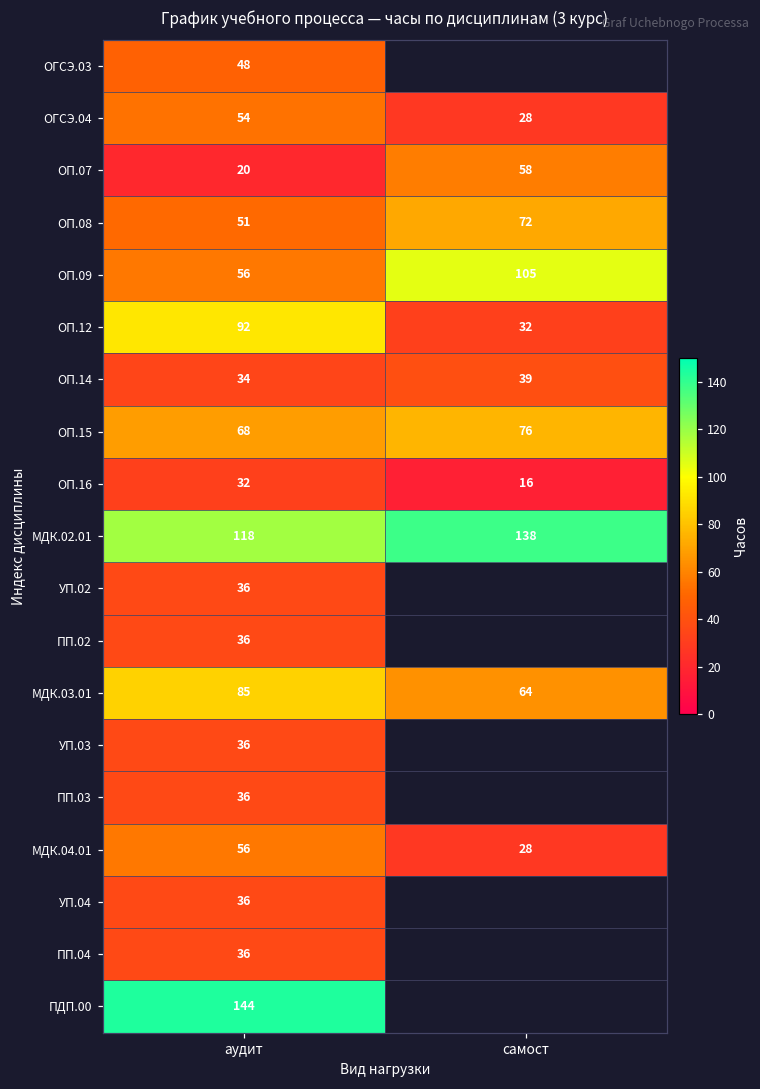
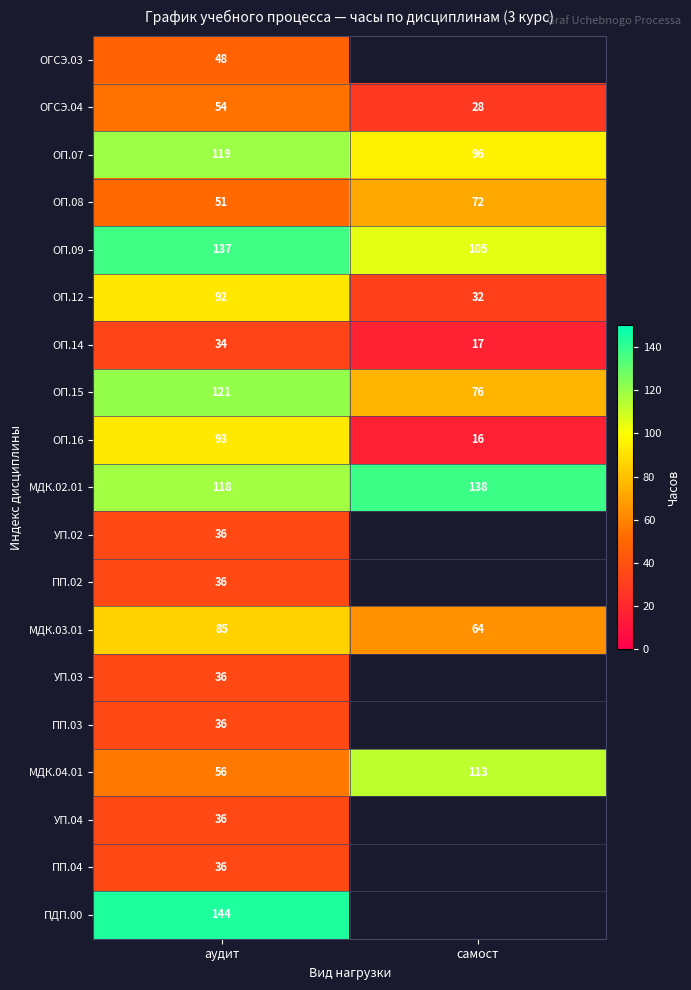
  {
    "ОГСЭ.03": {
      "аудит": 48
    },
    "ОГСЭ.04": {
      "аудит": 54,
      "самост": 28
    },
    "ОП.07": {
-     "аудит": 20,
-     "самост": 58
+     "аудит": 119,
+     "самост": 96
    },
    "ОП.08": {
      "аудит": 51,
      "самост": 72
    },
    "ОП.09": {
-     "аудит": 56,
+     "аудит": 137,
      "самост": 105
    },
    "ОП.12": {
      "аудит": 92,
      "самост": 32
    },
    "ОП.14": {
      "аудит": 34,
-     "самост": 39
+     "самост": 17
    },
    "ОП.15": {
-     "аудит": 68,
+     "аудит": 121,
      "самост": 76
    },
    "ОП.16": {
-     "аудит": 32,
+     "аудит": 93,
      "самост": 16
    },
    "МДК.02.01": {
      "аудит": 118,
      "самост": 138
    },
    "УП.02": {
      "аудит": 36
    },
    "ПП.02": {
      "аудит": 36
    },
    "МДК.03.01": {
      "аудит": 85,
      "самост": 64
    },
    "УП.03": {
      "аудит": 36
    },
    "ПП.03": {
      "аудит": 36
    },
    "МДК.04.01": {
      "аудит": 56,
-     "самост": 28
+     "самост": 113
    },
    "УП.04": {
      "аудит": 36
    },
    "ПП.04": {
      "аудит": 36
    },
    "ПДП.00": {
      "аудит": 144
    }
  }
